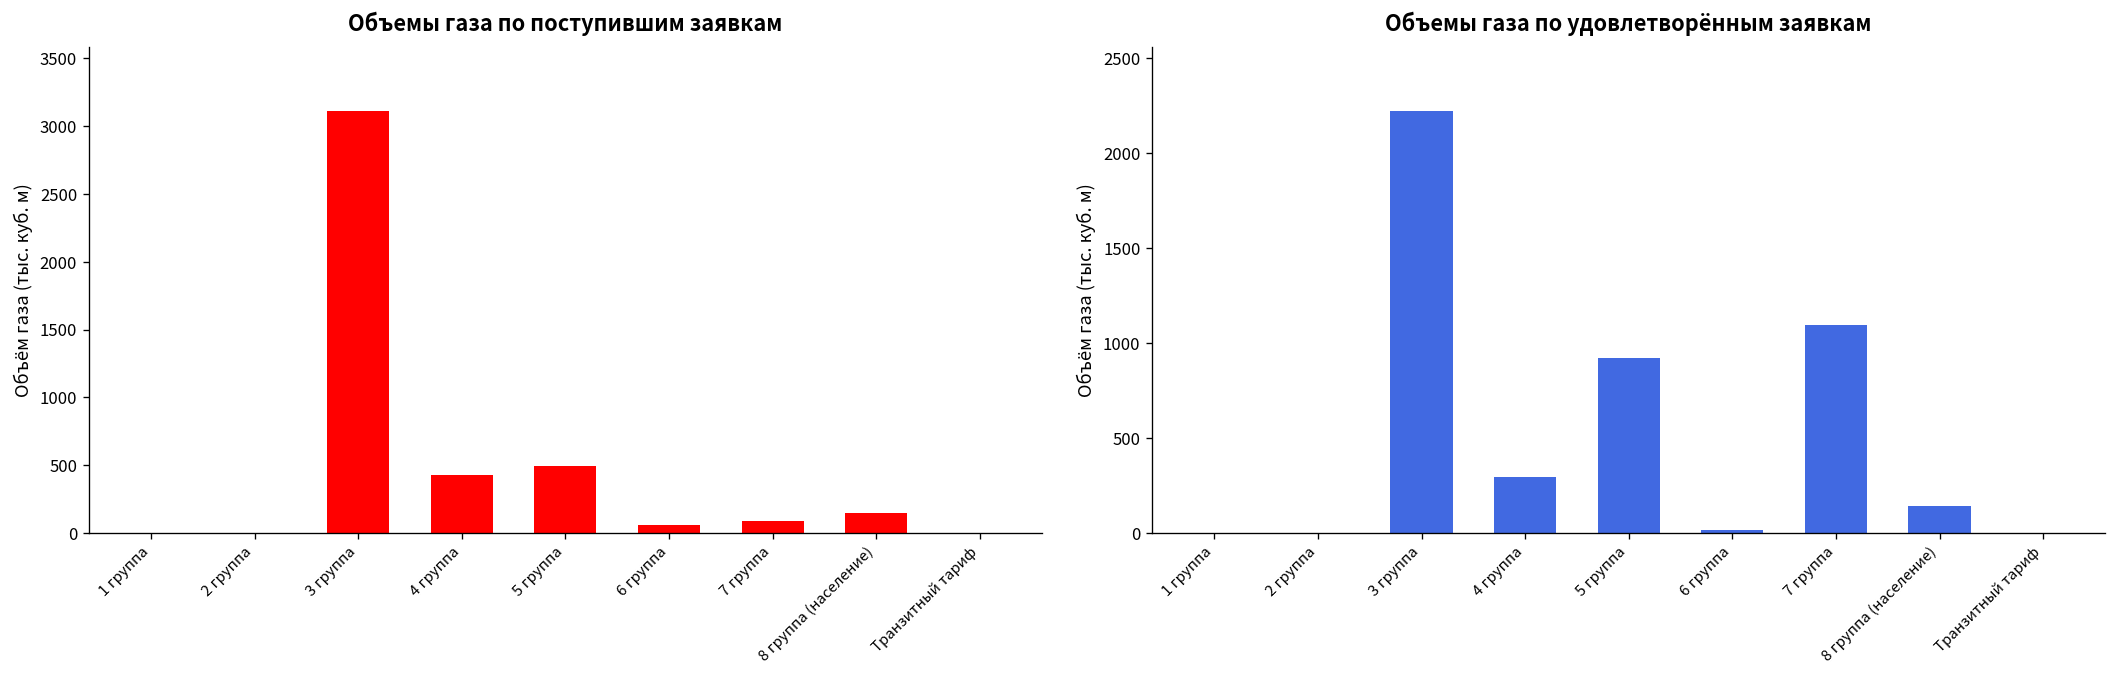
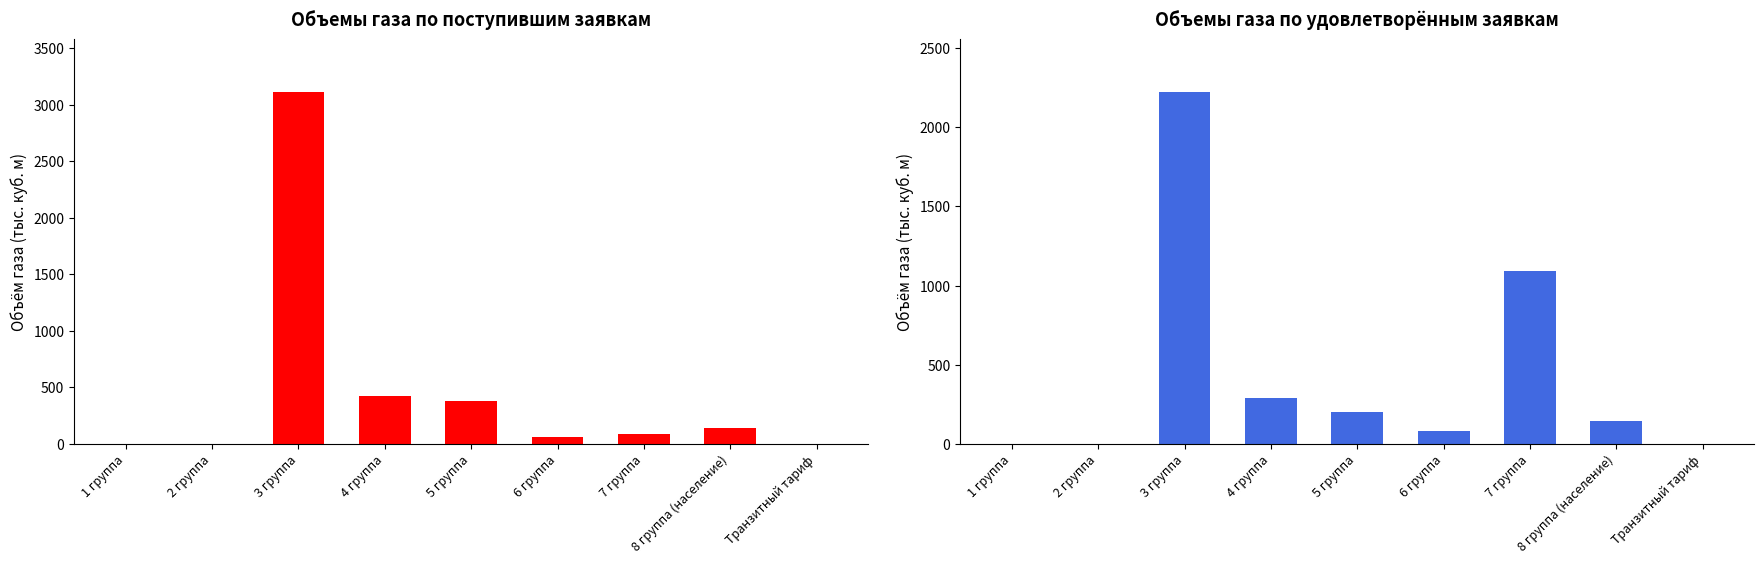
  {
    "Объемы газа по поступившим заявкам": {
      "1 группа": 0,
      "2 группа": 0,
      "3 группа": 3110,
      "4 группа": 430,
-     "5 группа": 500,
+     "5 группа": 380,
      "6 группа": 60,
      "7 группа": 90,
      "8 группа (население)": 150,
      "Транзитный тариф": 0
    },
    "Объемы газа по удовлетворённым заявкам": {
      "1 группа": 0,
      "2 группа": 0,
      "3 группа": 2220,
      "4 группа": 290,
-     "5 группа": 920,
-     "6 группа": 20,
+     "5 группа": 200,
+     "6 группа": 80,
      "7 группа": 1090,
      "8 группа (население)": 140,
      "Транзитный тариф": 0
    }
  }
